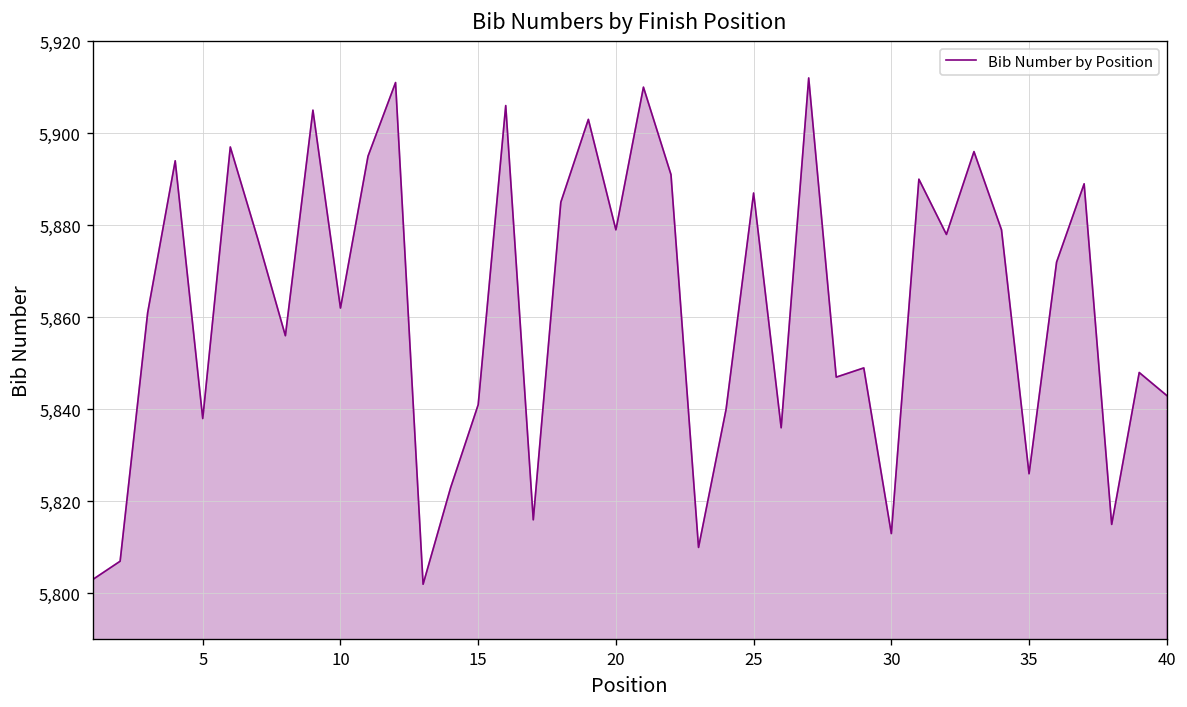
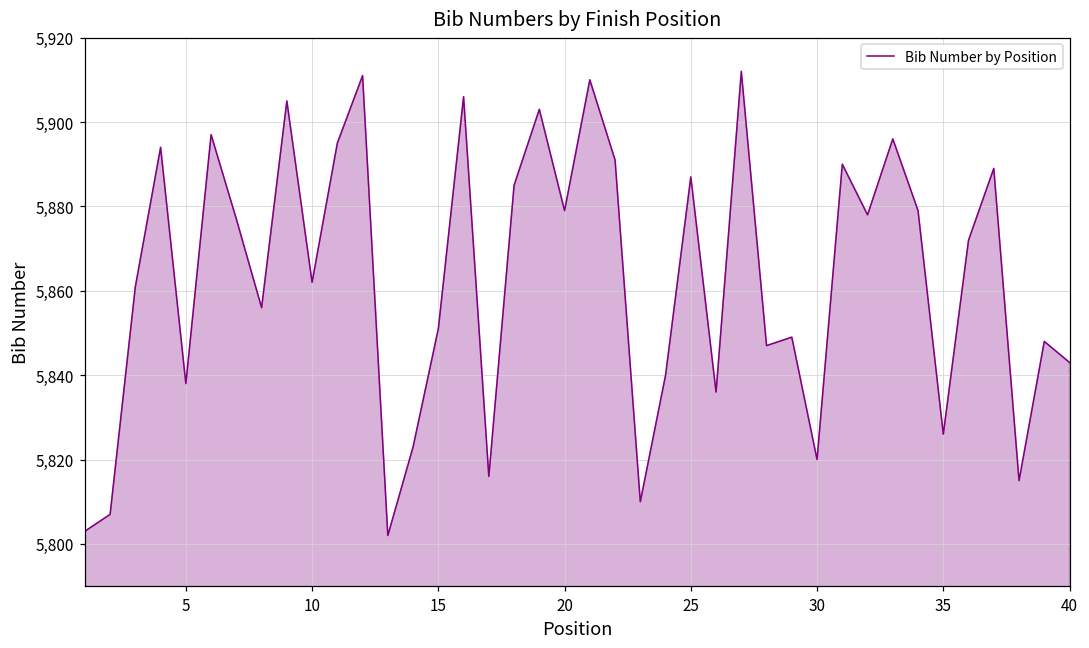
  {
    "5": "5,838",
    "10": "5,862",
-   "15": "5,841",
+   "15": "5,851",
    "20": "5,879",
    "25": "5,887",
-   "30": "5,813",
+   "30": "5,820",
    "35": "5,826",
    "40": "5,843"
  }
